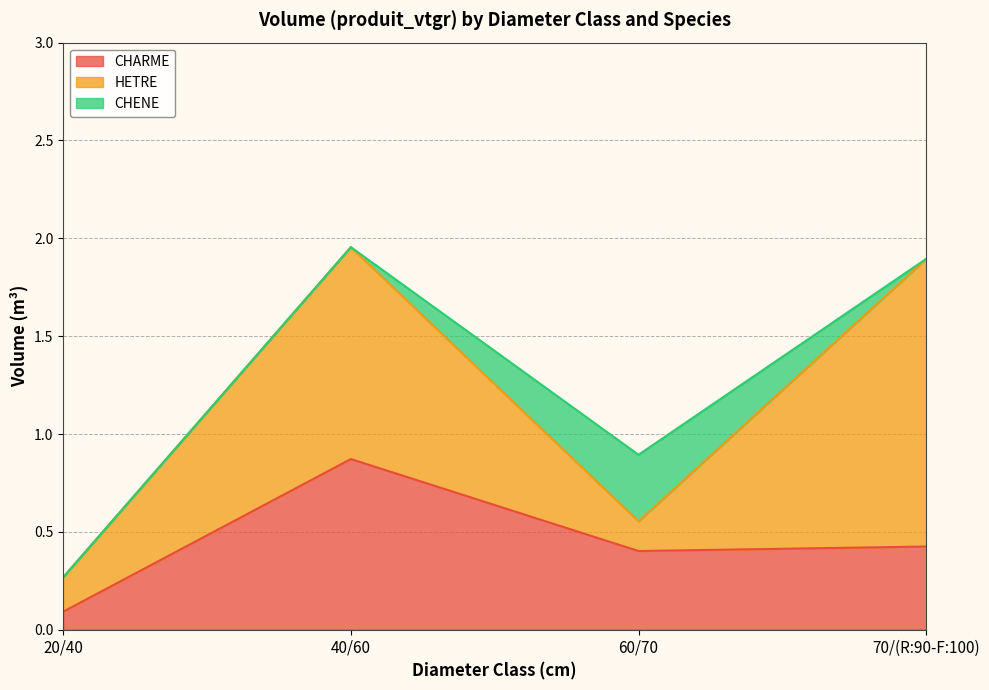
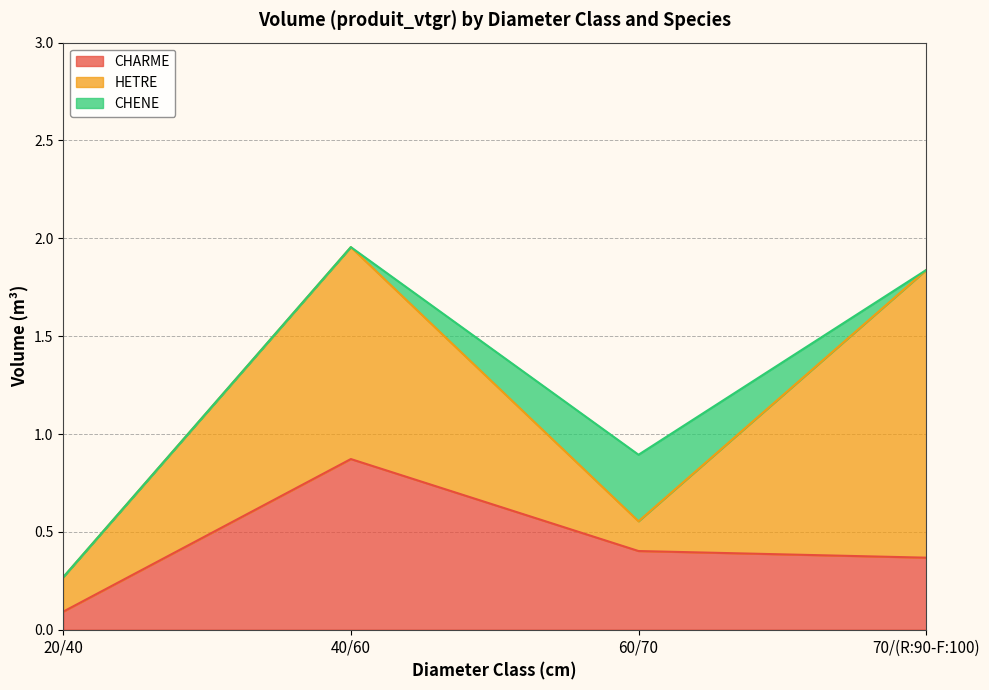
  {
    "CHARME": {
      "20/40": 0.09,
      "40/60": 0.87,
      "60/70": 0.40,
-     "70/(R:90-F:100)": 0.43
+     "70/(R:90-F:100)": 0.37
    },
    "HETRE": {
      "60/70": 0.15
    },
    "CHENE": {
      "60/70": 0.34
    }
  }
